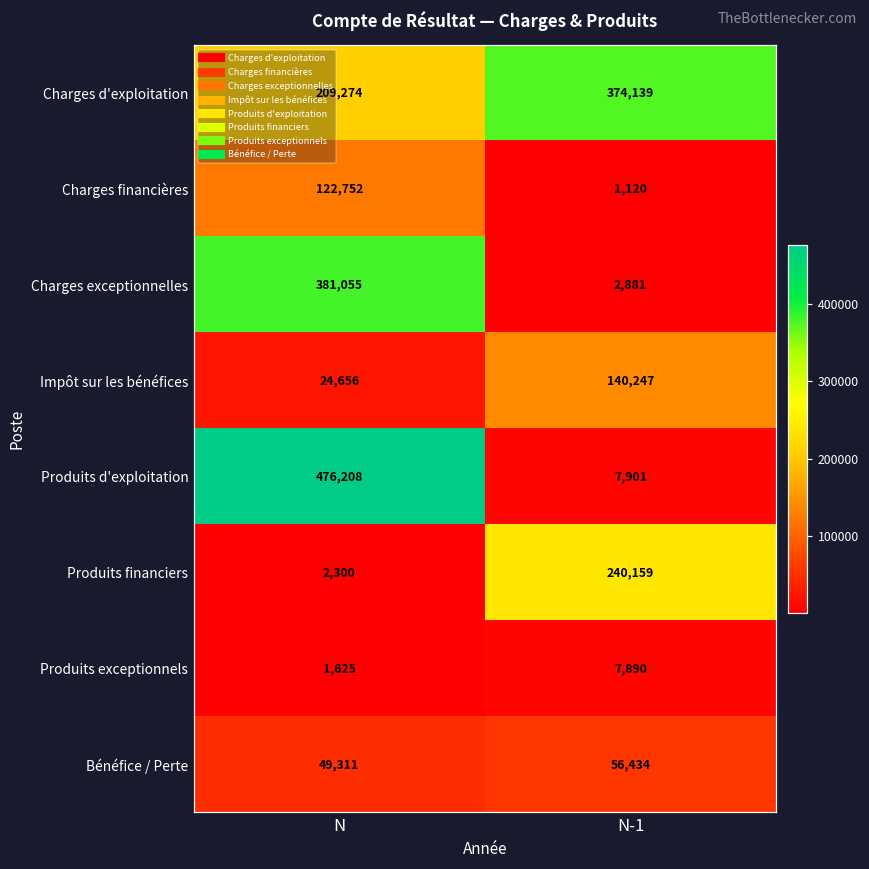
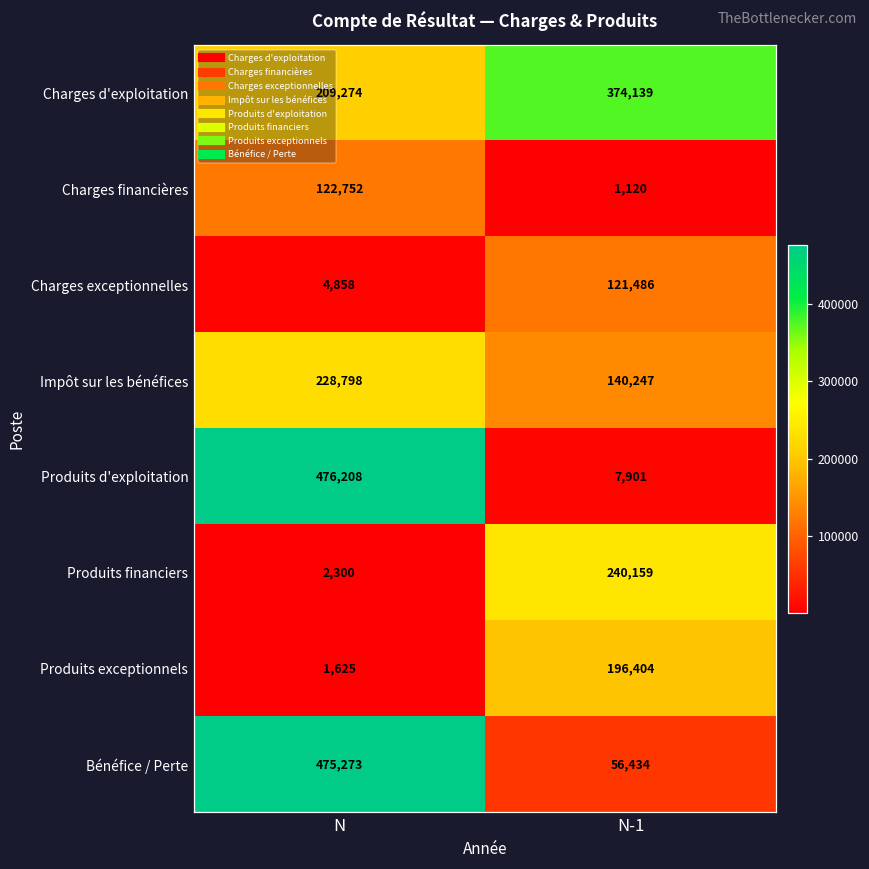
  {
    "Charges d'exploitation": {
      "N-1": "374,139"
    },
    "Charges financières": {
      "N": "122,752",
      "N-1": "1,120"
    },
    "Charges exceptionnelles": {
-     "N": "381,055",
-     "N-1": "2,881"
+     "N": "4,858",
+     "N-1": "121,486"
    },
    "Impôt sur les bénéfices": {
-     "N": "24,656",
+     "N": "228,798",
      "N-1": "140,247"
    },
    "Produits d'exploitation": {
      "N": "476,208",
      "N-1": "7,901"
    },
    "Produits financiers": {
      "N": "2,300",
      "N-1": "240,159"
    },
    "Produits exceptionnels": {
      "N": "1,625",
-     "N-1": "7,890"
+     "N-1": "196,404"
    },
    "Bénéfice / Perte": {
-     "N": "49,311",
+     "N": "475,273",
      "N-1": "56,434"
    }
  }
